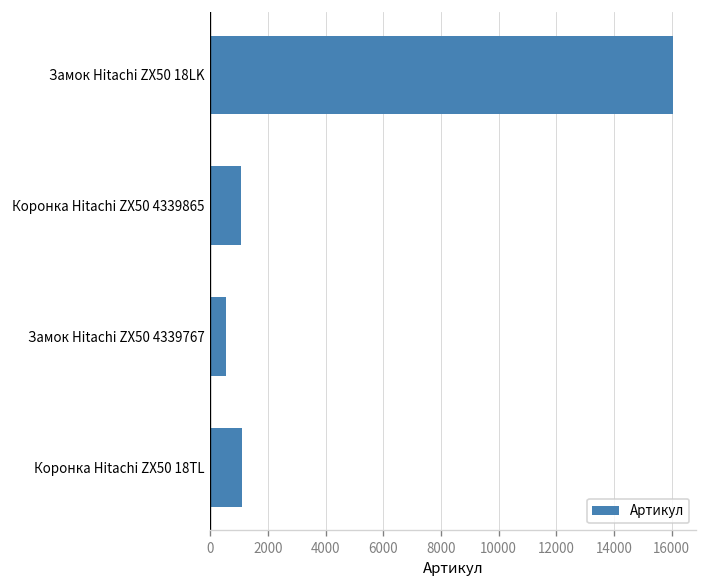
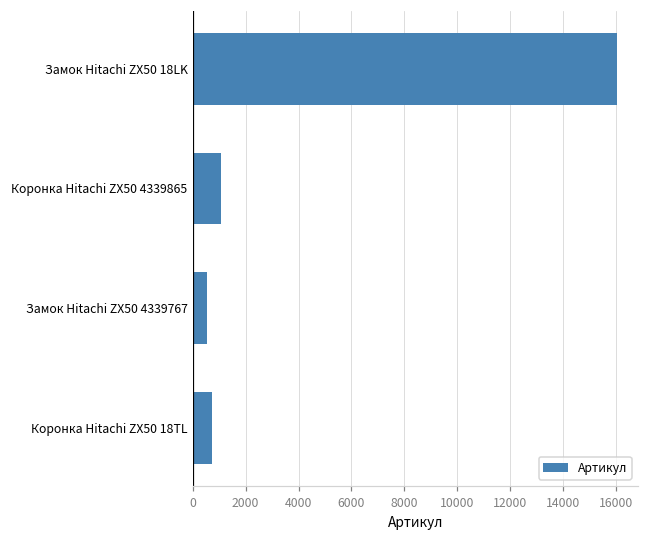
  {
    "Замок Hitachi ZX50 18LK": 16000,
    "Коронка Hitachi ZX50 4339865": 1100,
    "Замок Hitachi ZX50 4339767": 500,
-   "Коронка Hitachi ZX50 18TL": 1100
+   "Коронка Hitachi ZX50 18TL": 700
  }
